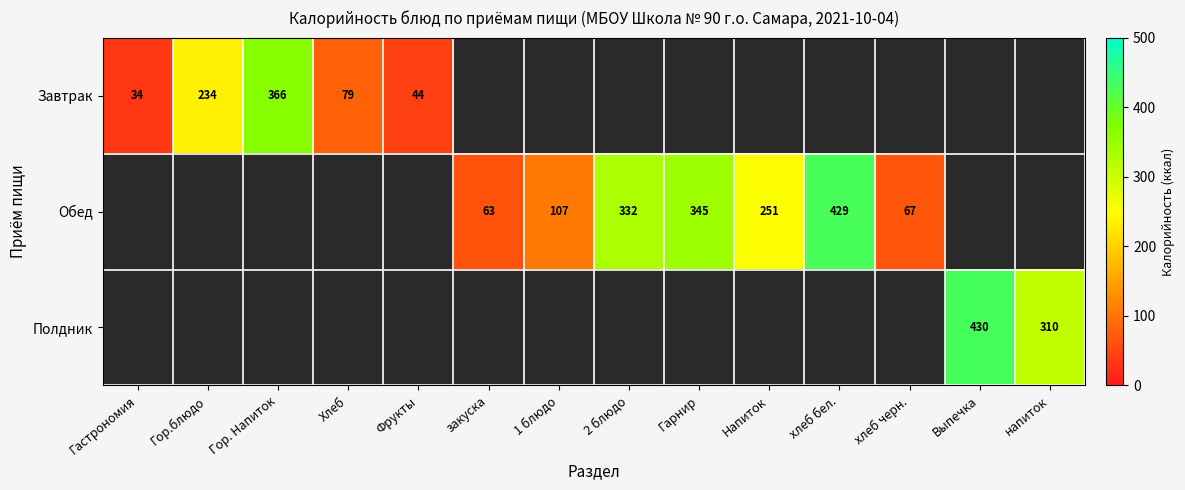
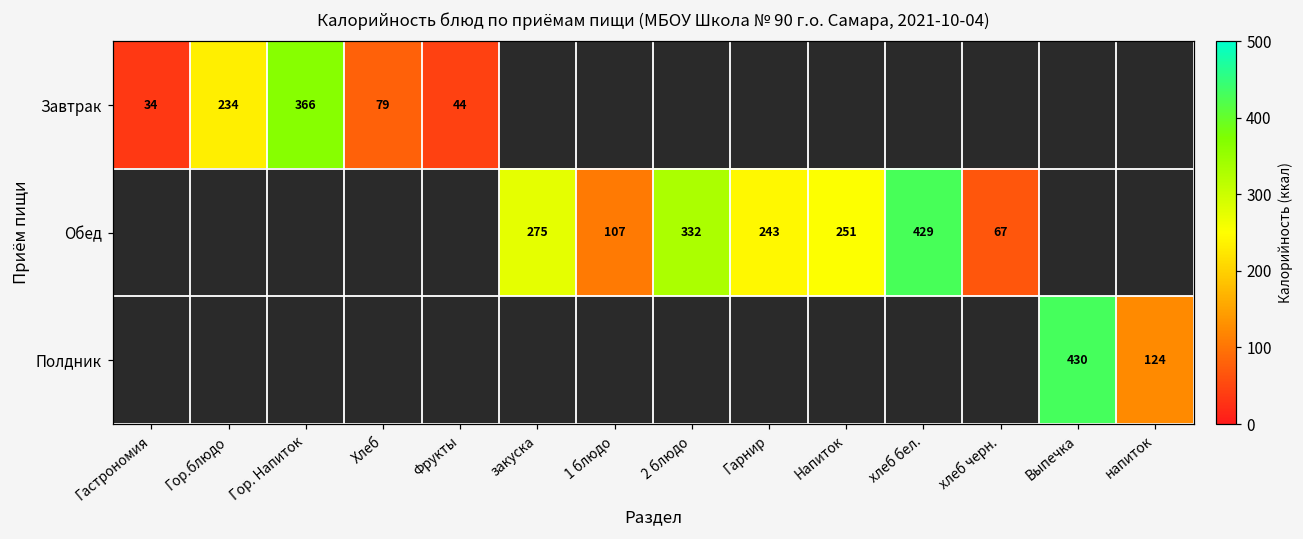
  {
    "Завтрак": {
      "Гастрономия": 34,
      "Гор.блюдо": 234,
      "Гор. Напиток": 366,
      "Хлеб": 79,
      "Фрукты": 44
    },
    "Обед": {
-     "закуска": 63,
+     "закуска": 275,
      "1 блюдо": 107,
      "2 блюдо": 332,
-     "Гарнир": 345,
+     "Гарнир": 243,
      "Напиток": 251,
      "хлеб бел.": 429,
      "хлеб черн.": 67
    },
    "Полдник": {
      "Выпечка": 430,
-     "напиток": 310
+     "напиток": 124
    }
  }
